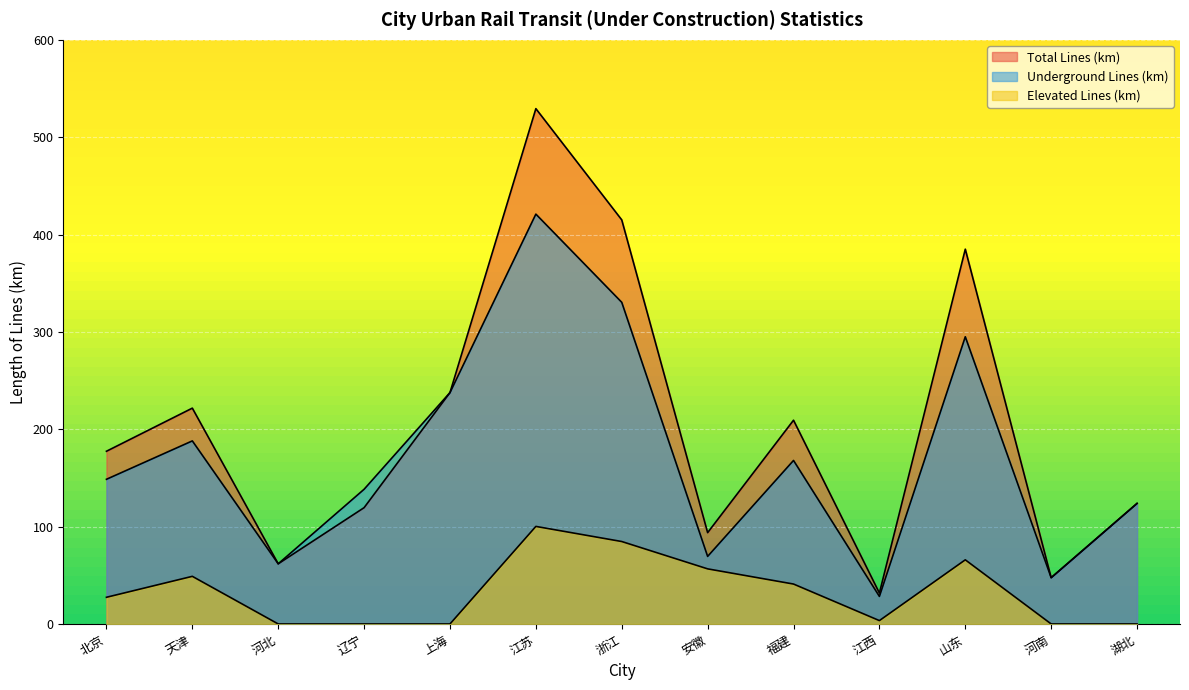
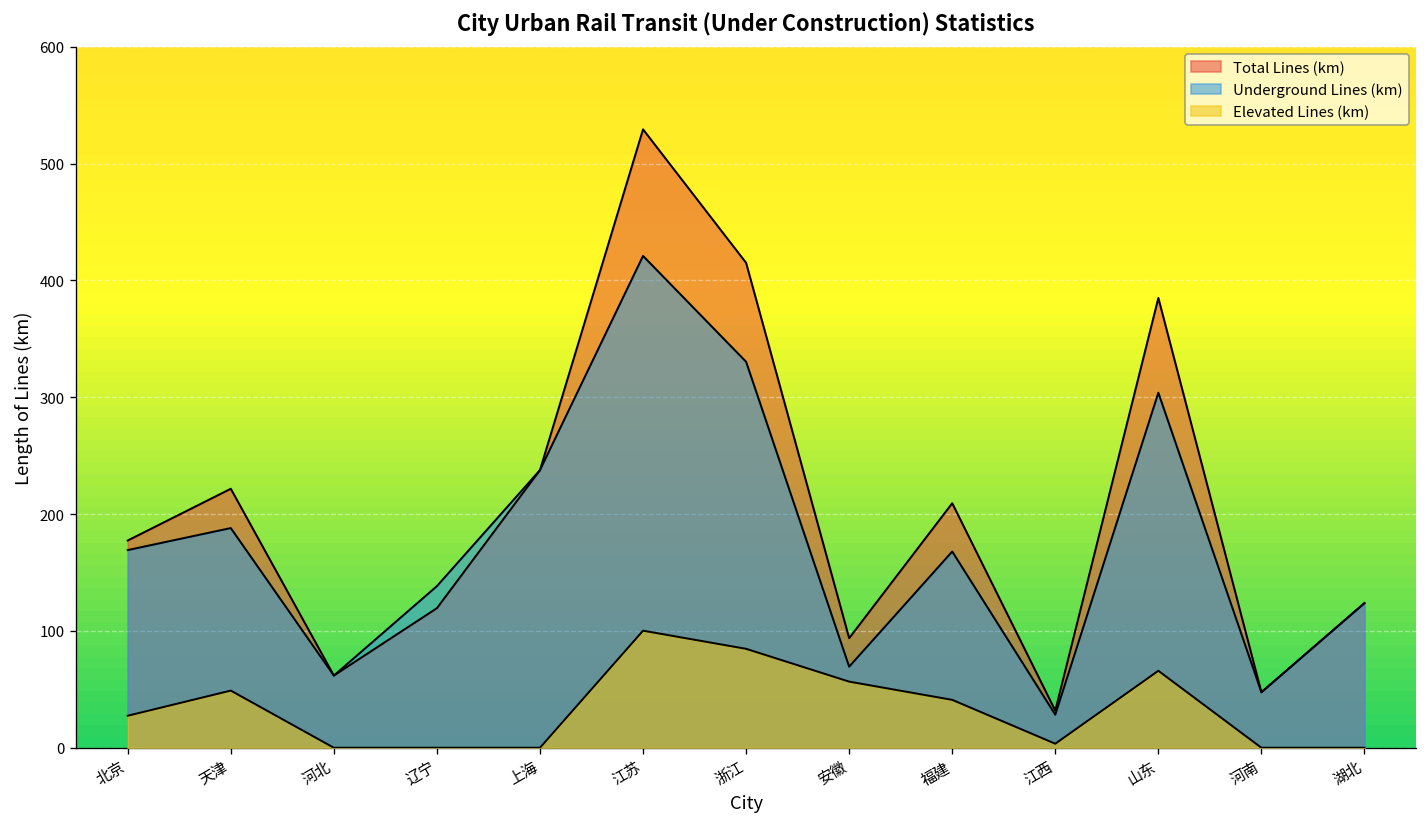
  {
    "Total Lines (km)": {
      "北京": 180,
      "天津": 220,
      "辽宁": 120,
      "江苏": 530,
      "浙江": 420,
      "安徽": 90,
      "福建": 210,
      "江西": 30,
      "山东": 380
    },
    "Underground Lines (km)": {
-     "北京": 150,
+     "北京": 170,
      "天津": 190,
      "辽宁": 140,
      "江苏": 420,
      "浙江": 330,
      "安徽": 70,
      "福建": 170,
      "江西": 30,
-     "山东": 295
+     "山东": 304
    },
    "Elevated Lines (km)": {
      "北京": 30,
      "天津": 50,
      "河北": 0,
      "辽宁": 0,
      "上海": 0,
      "江苏": 100,
      "浙江": 80,
      "安徽": 60,
      "福建": 40,
      "江西": 0,
      "山东": 70,
      "河南": 0,
      "湖北": 0
    }
  }
